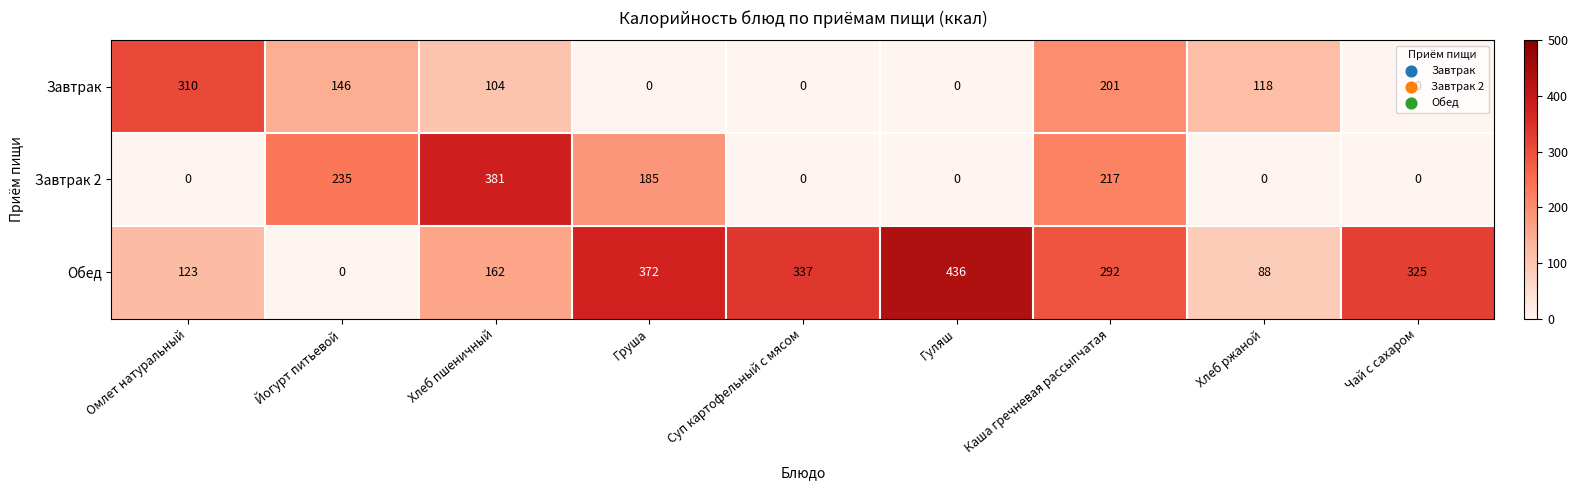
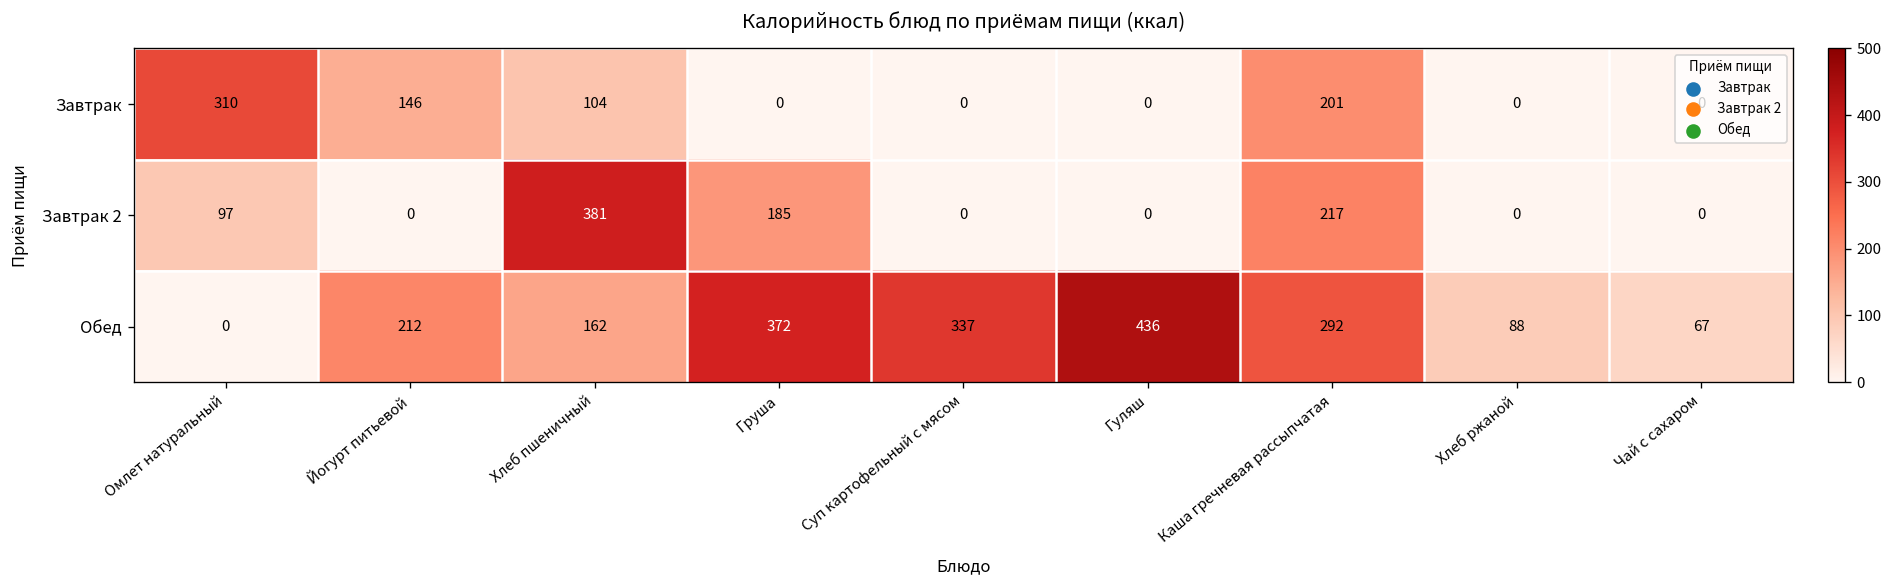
  {
    "Завтрак": {
      "Омлет натуральный": 310,
      "Йогурт питьевой": 146,
      "Хлеб пшеничный": 104,
      "Груша": 0,
      "Суп картофельный с мясом": 0,
      "Гуляш": 0,
      "Каша гречневая рассыпчатая": 201,
-     "Хлеб ржаной": 118
+     "Хлеб ржаной": 0
    },
    "Завтрак 2": {
-     "Омлет натуральный": 0,
-     "Йогурт питьевой": 235,
+     "Омлет натуральный": 97,
+     "Йогурт питьевой": 0,
      "Хлеб пшеничный": 381,
      "Груша": 185,
      "Суп картофельный с мясом": 0,
      "Гуляш": 0,
      "Каша гречневая рассыпчатая": 217,
      "Хлеб ржаной": 0,
      "Чай с сахаром": 0
    },
    "Обед": {
-     "Омлет натуральный": 123,
-     "Йогурт питьевой": 0,
+     "Омлет натуральный": 0,
+     "Йогурт питьевой": 212,
      "Хлеб пшеничный": 162,
      "Груша": 372,
      "Суп картофельный с мясом": 337,
      "Гуляш": 436,
      "Каша гречневая рассыпчатая": 292,
      "Хлеб ржаной": 88,
-     "Чай с сахаром": 325
+     "Чай с сахаром": 67
    }
  }
